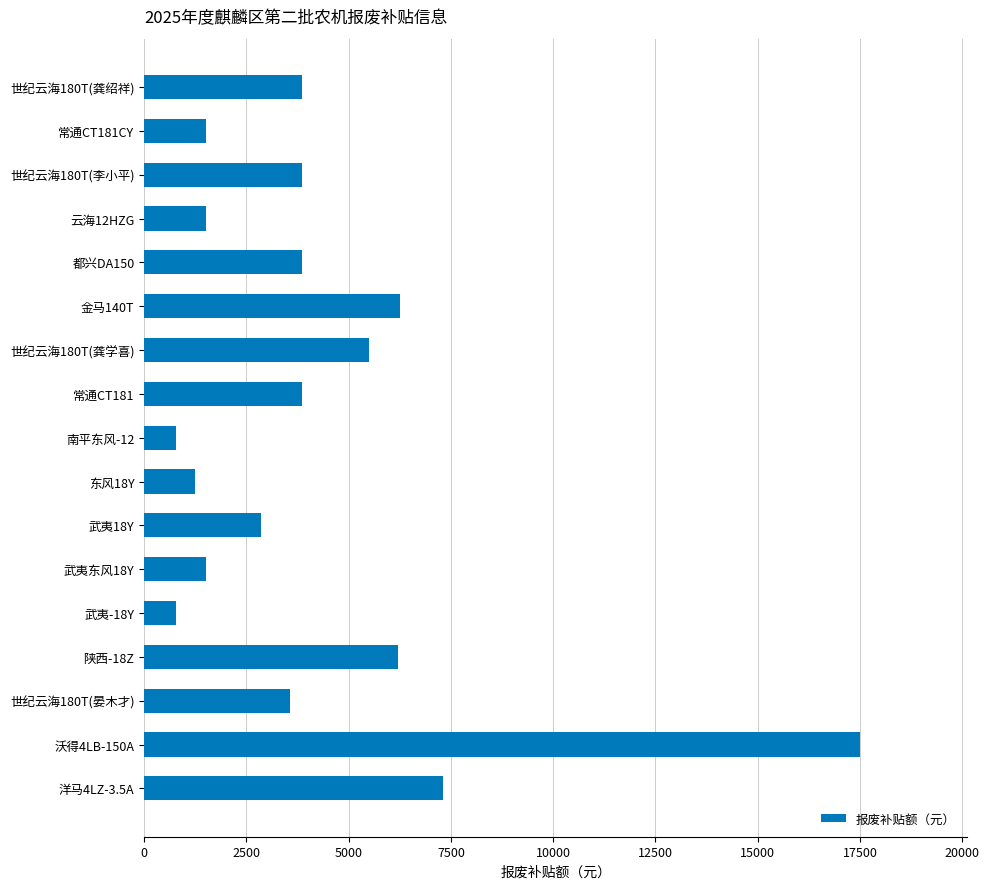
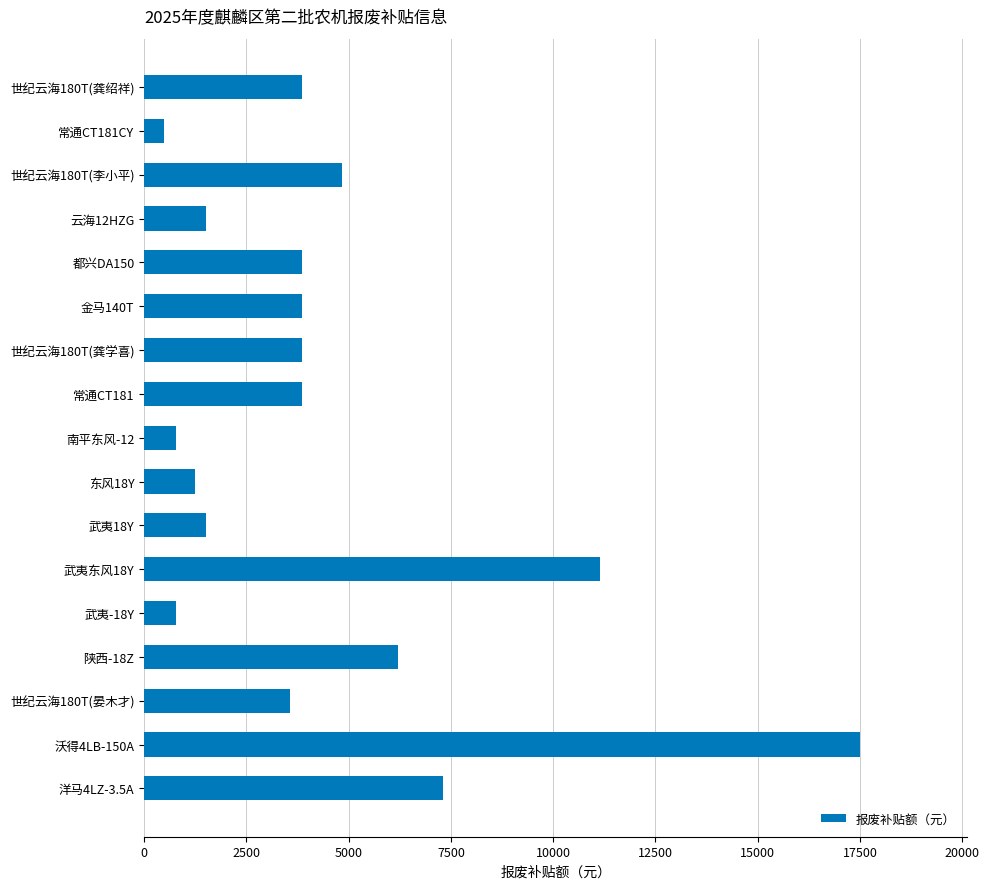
  {
    "世纪云海180T(龚绍祥)": 3900,
-   "常通CT181CY": 1500,
-   "世纪云海180T(李小平)": 3900,
+   "常通CT181CY": 500,
+   "世纪云海180T(李小平)": 4800,
    "云海12HZG": 1500,
    "都兴DA150": 3900,
-   "金马140T": 6300,
-   "世纪云海180T(龚学喜)": 5500,
+   "金马140T": 3900,
+   "世纪云海180T(龚学喜)": 3900,
    "常通CT181": 3900,
    "南平东风-12": 800,
    "东风18Y": 1200,
-   "武夷18Y": 2800,
-   "武夷东风18Y": 1500,
+   "武夷18Y": 1500,
+   "武夷东风18Y": 11100,
    "武夷-18Y": 800,
    "陕西-18Z": 6200,
    "世纪云海180T(晏木才)": 3600,
    "沃得4LB-150A": 17500,
    "洋马4LZ-3.5A": 7300
  }
